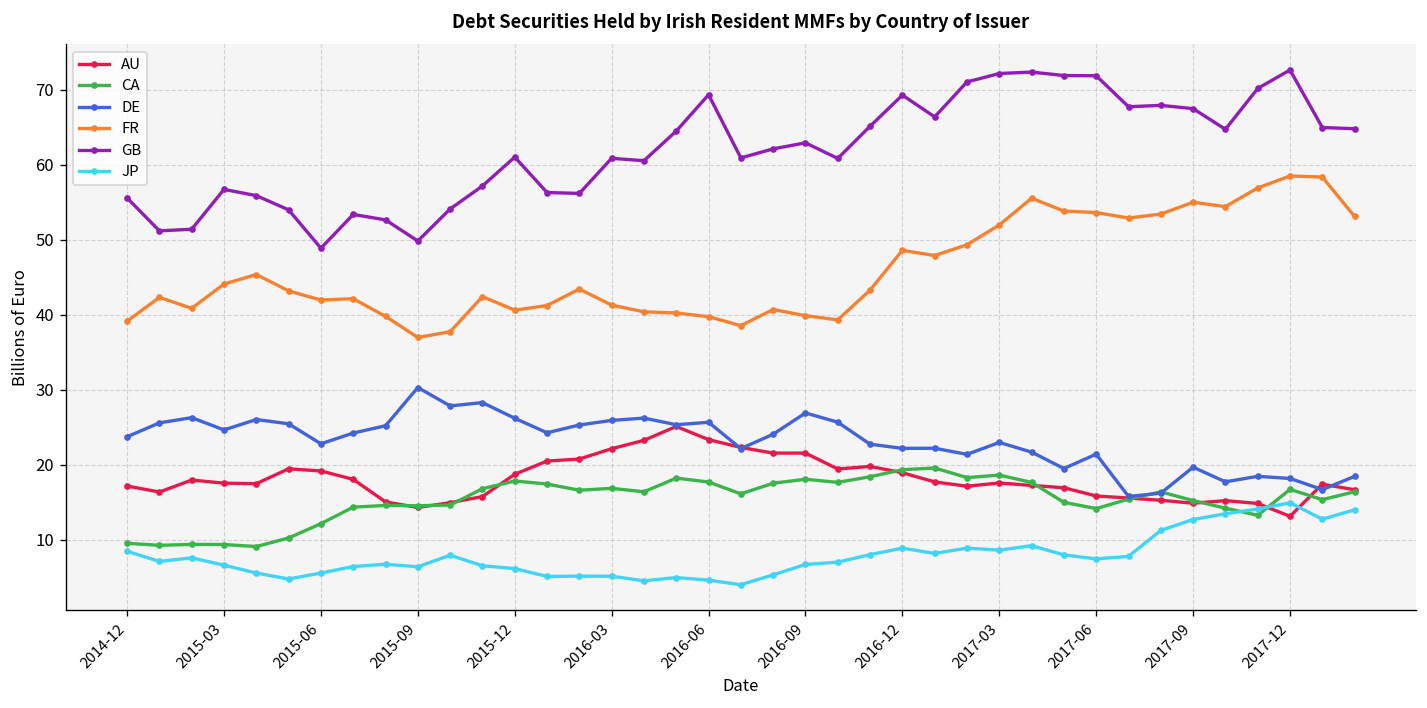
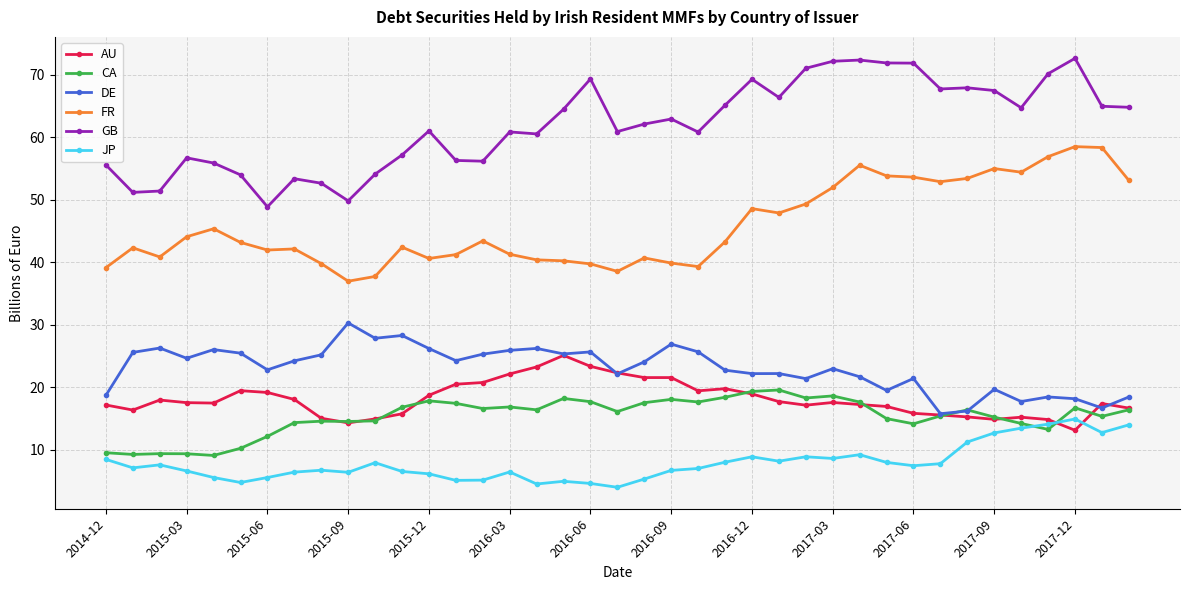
  {
    "AU": {
      "2014-12": 17,
      "2015-03": 18,
      "2015-06": 19,
      "2015-12": 19,
      "2016-03": 22,
      "2016-06": 23,
      "2016-09": 22,
      "2016-12": 19,
      "2017-03": 18,
      "2017-06": 16,
      "2017-12": 13
    },
    "CA": {
      "2014-12": 10,
      "2015-03": 9,
      "2015-06": 12,
      "2015-12": 18,
      "2016-03": 17,
      "2016-06": 18,
      "2016-09": 18,
      "2016-12": 19,
      "2017-03": 19,
      "2017-06": 14,
      "2017-12": 17
    },
    "DE": {
-     "2014-12": 24,
+     "2014-12": 19,
      "2015-03": 25,
      "2015-06": 23,
      "2015-09": 30,
      "2015-12": 26,
      "2016-03": 26,
      "2016-06": 26,
      "2016-09": 27,
      "2016-12": 22,
      "2017-03": 23,
      "2017-06": 21,
      "2017-09": 20,
      "2017-12": 18
    },
    "FR": {
      "2014-12": 39,
      "2015-03": 44,
      "2015-06": 42,
      "2015-09": 37,
      "2015-12": 41,
      "2016-03": 41,
      "2016-06": 40,
      "2016-09": 40,
      "2016-12": 49,
      "2017-03": 52,
      "2017-06": 54,
      "2017-09": 55,
      "2017-12": 59
    },
    "GB": {
      "2014-12": 56,
      "2015-03": 57,
      "2015-06": 49,
      "2015-09": 50,
      "2015-12": 61,
      "2016-03": 61,
      "2016-06": 69,
      "2016-09": 63,
      "2016-12": 69,
      "2017-03": 72,
      "2017-06": 72,
      "2017-09": 68,
      "2017-12": 73
    },
    "JP": {
      "2014-12": 8,
      "2015-03": 7,
      "2015-06": 6,
      "2015-09": 6,
      "2015-12": 6,
-     "2016-03": 5,
+     "2016-03": 6,
      "2016-06": 5,
      "2016-09": 7,
      "2016-12": 9,
      "2017-03": 9,
      "2017-06": 7,
      "2017-09": 13,
      "2017-12": 15
    }
  }
